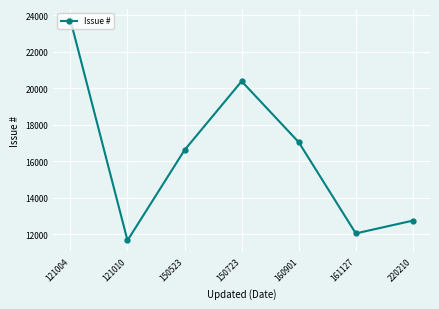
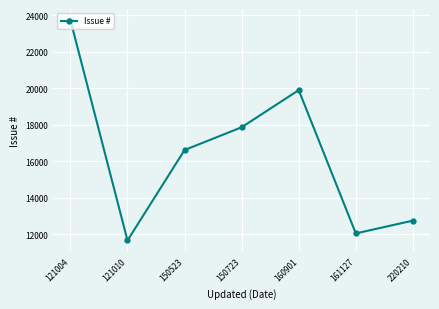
  {
    "121010": 11700,
    "150523": 16600,
-   "150723": 20400,
-   "160901": 17100,
+   "150723": 17900,
+   "160901": 19900,
    "161127": 12100,
    "220210": 12800
  }
